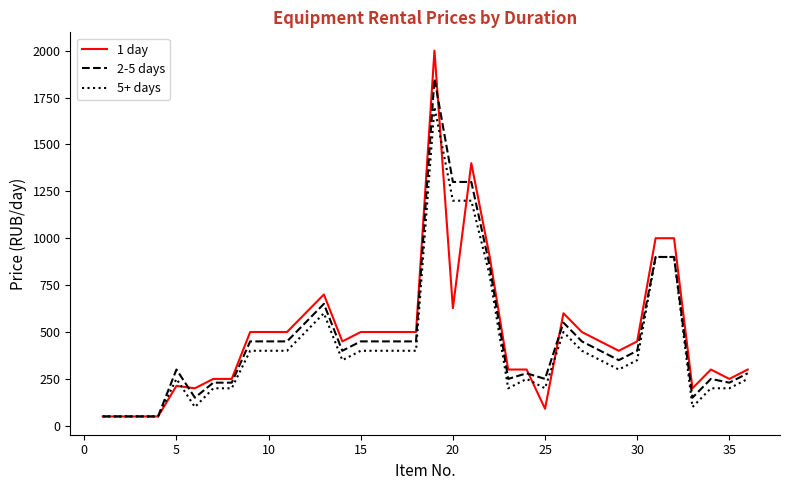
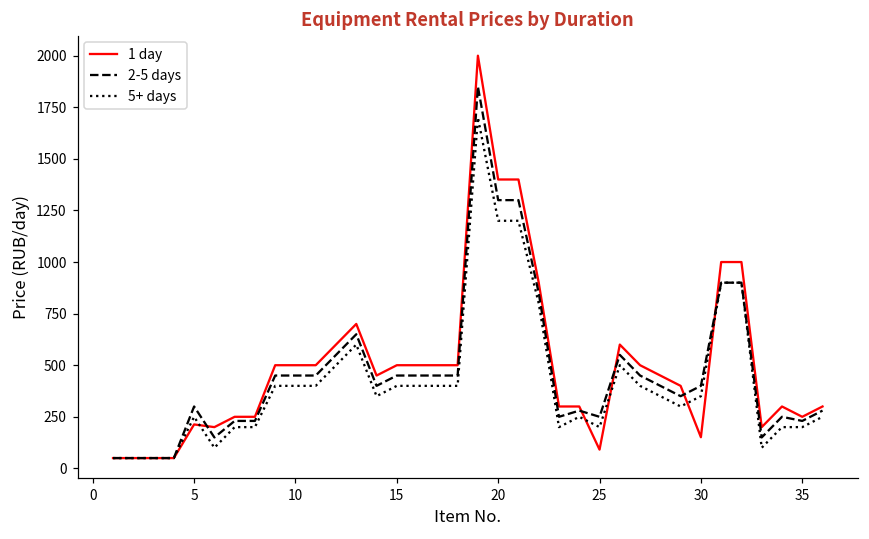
  {
    "1 day": {
      "5": 210,
      "10": 500,
      "15": 500,
-     "20": 630,
+     "20": 1400,
      "25": 90,
-     "30": 450,
+     "30": 150,
      "35": 250
    }
  }
